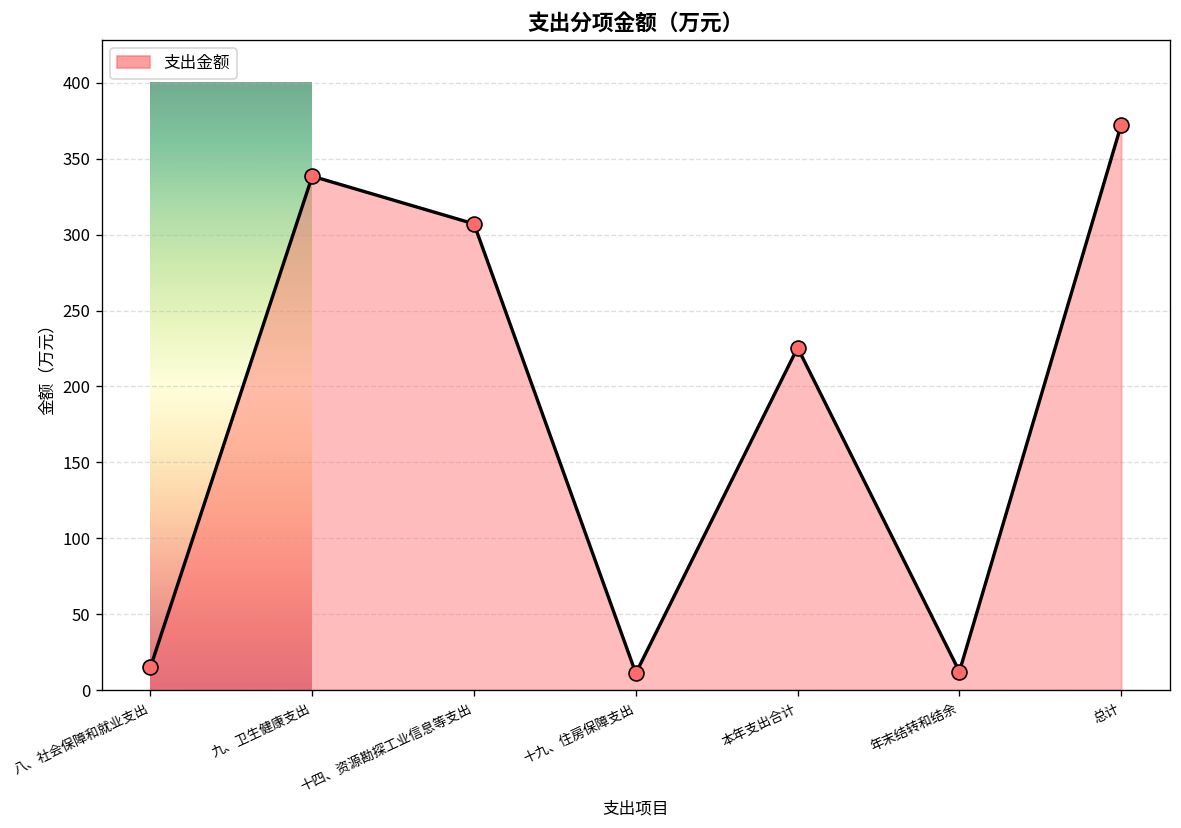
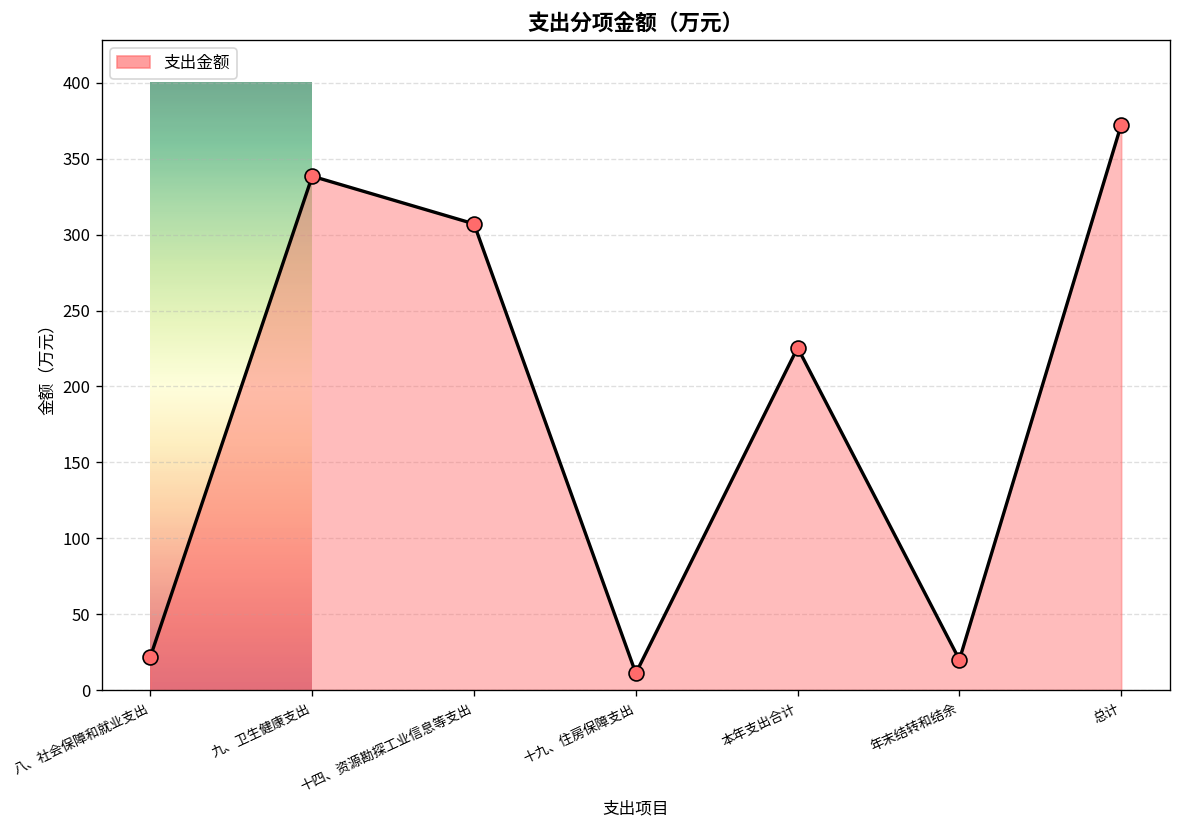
  {
-   "八、社会保障和就业支出": 15,
+   "八、社会保障和就业支出": 22,
    "九、卫生健康支出": 339,
    "十四、资源勘探工业信息等支出": 307,
    "十九、住房保障支出": 11,
    "本年支出合计": 226,
-   "年末结转和结余": 12,
+   "年末结转和结余": 20,
    "总计": 372
  }
